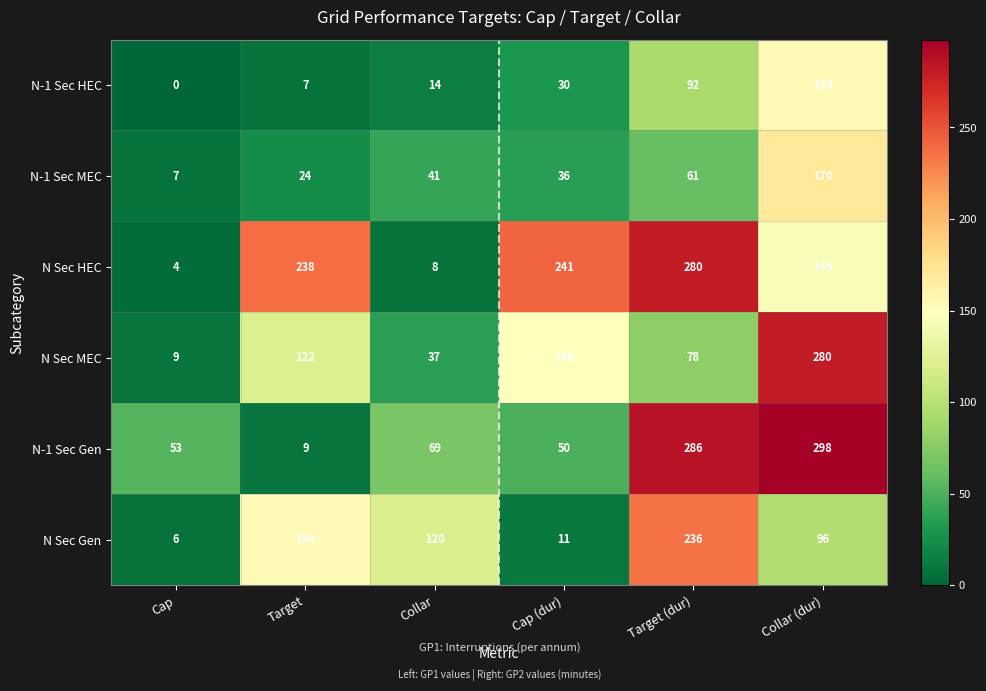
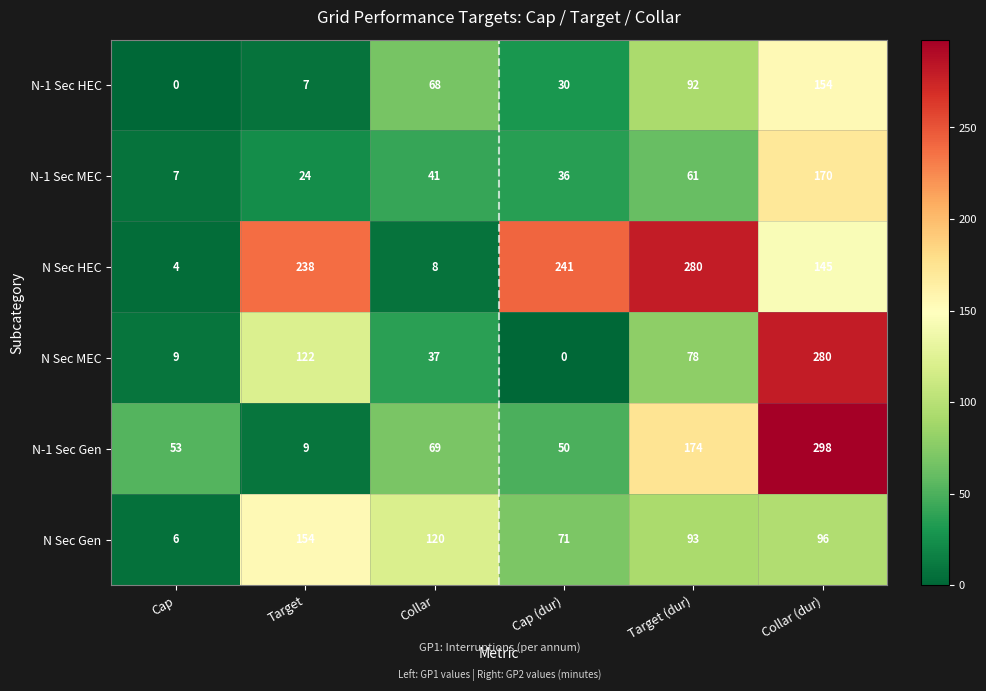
  {
    "N-1 Sec HEC": {
      "Cap": 0,
      "Target": 7,
-     "Collar": 14,
+     "Collar": 68,
      "Cap (dur)": 30,
      "Target (dur)": 92,
      "Collar (dur)": 154
    },
    "N-1 Sec MEC": {
      "Cap": 7,
      "Target": 24,
      "Collar": 41,
      "Cap (dur)": 36,
      "Target (dur)": 61,
      "Collar (dur)": 170
    },
    "N Sec HEC": {
      "Cap": 4,
      "Target": 238,
      "Collar": 8,
      "Cap (dur)": 241,
      "Target (dur)": 280,
      "Collar (dur)": 145
    },
    "N Sec MEC": {
      "Cap": 9,
      "Target": 122,
      "Collar": 37,
-     "Cap (dur)": 148,
+     "Cap (dur)": 0,
      "Target (dur)": 78,
      "Collar (dur)": 280
    },
    "N-1 Sec Gen": {
      "Cap": 53,
      "Target": 9,
      "Collar": 69,
      "Cap (dur)": 50,
-     "Target (dur)": 286,
+     "Target (dur)": 174,
      "Collar (dur)": 298
    },
    "N Sec Gen": {
      "Cap": 6,
      "Target": 154,
      "Collar": 120,
-     "Cap (dur)": 11,
-     "Target (dur)": 236,
+     "Cap (dur)": 71,
+     "Target (dur)": 93,
      "Collar (dur)": 96
    }
  }
